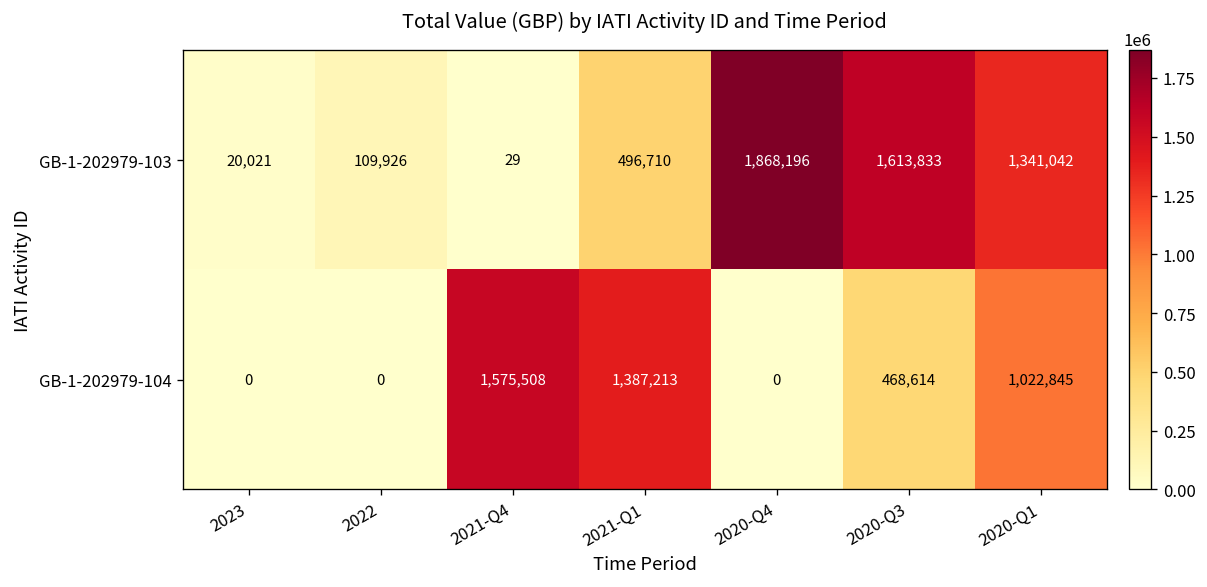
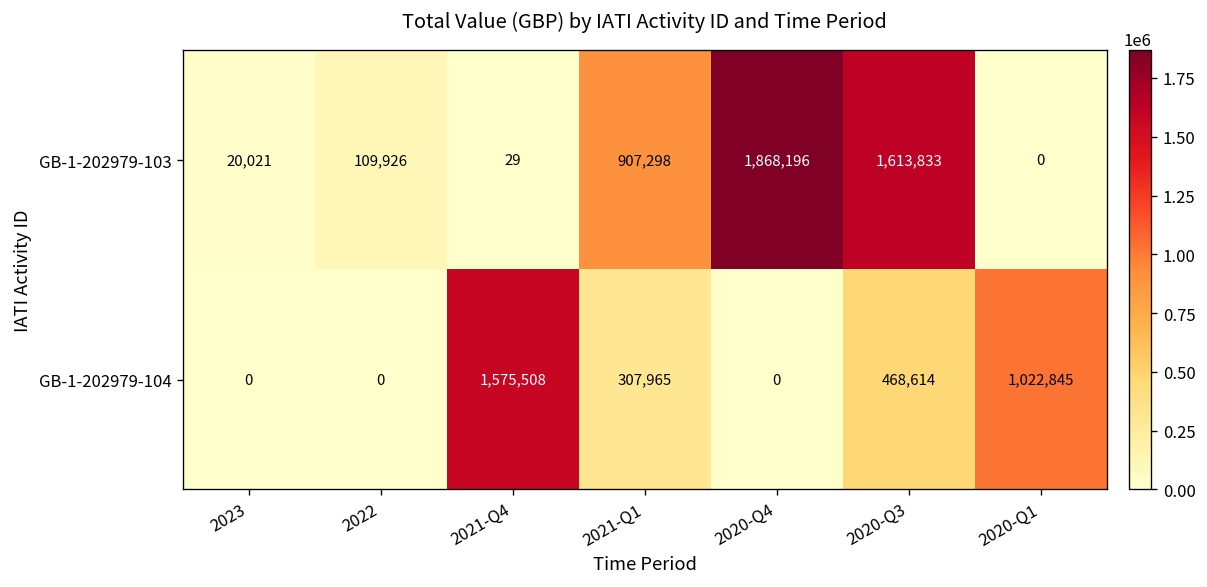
  {
    "GB-1-202979-103": {
      "2023": "20,021",
      "2022": "109,926",
      "2021-Q4": "29",
-     "2021-Q1": "496,710",
+     "2021-Q1": "907,298",
      "2020-Q4": "1,868,196",
      "2020-Q3": "1,613,833",
-     "2020-Q1": "1,341,042"
+     "2020-Q1": "0"
    },
    "GB-1-202979-104": {
      "2023": "0",
      "2022": "0",
      "2021-Q4": "1,575,508",
-     "2021-Q1": "1,387,213",
+     "2021-Q1": "307,965",
      "2020-Q4": "0",
      "2020-Q3": "468,614",
      "2020-Q1": "1,022,845"
    }
  }
